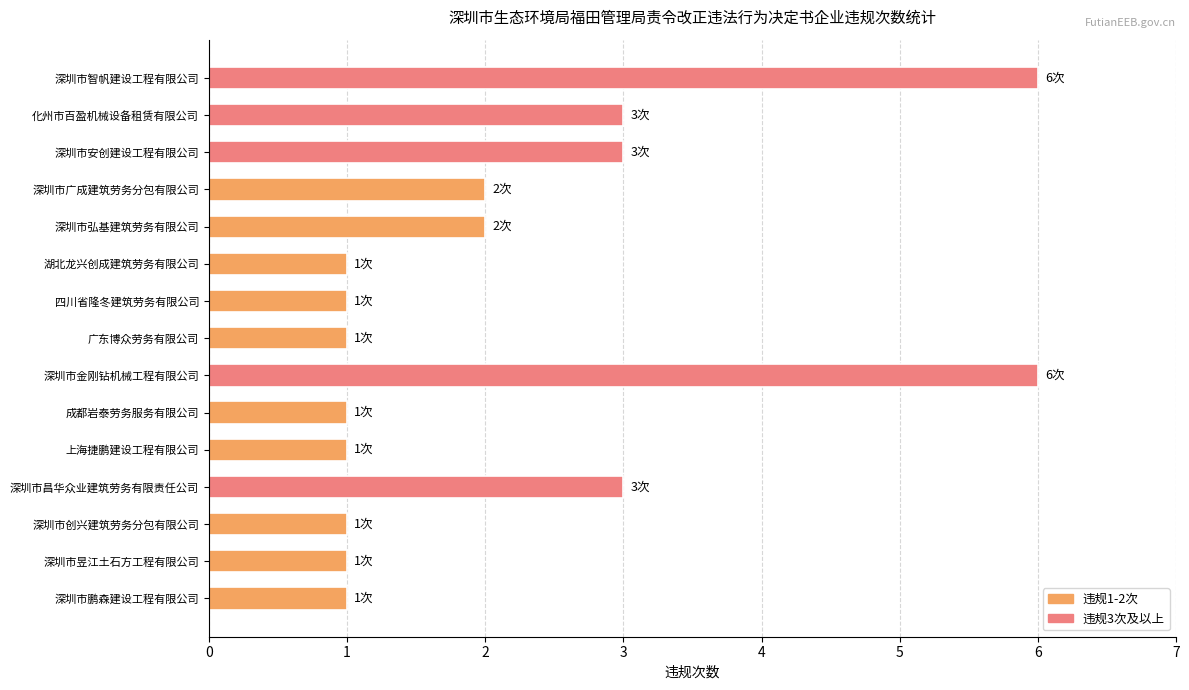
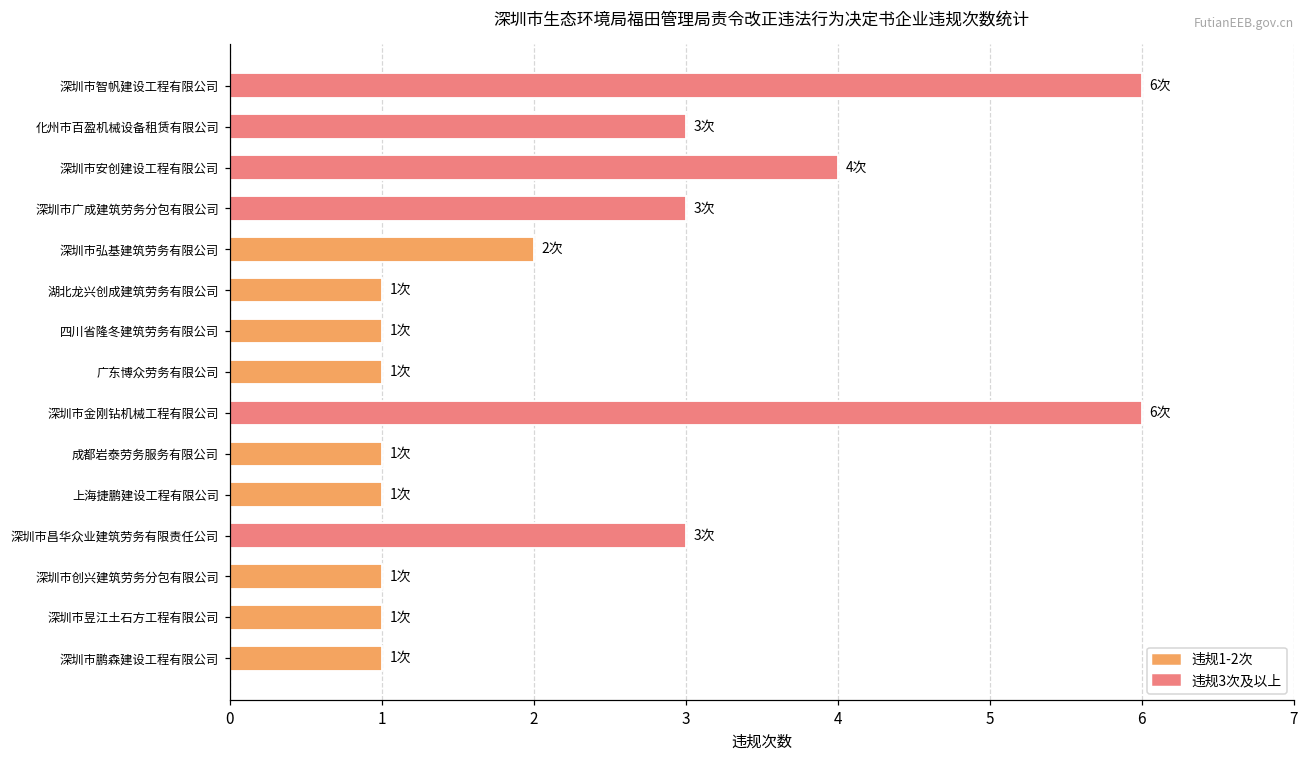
  {
    "深圳市智帆建设工程有限公司": "6次",
    "化州市百盈机械设备租赁有限公司": "3次",
-   "深圳市安创建设工程有限公司": "3次",
-   "深圳市广成建筑劳务分包有限公司": "2次",
+   "深圳市安创建设工程有限公司": "4次",
+   "深圳市广成建筑劳务分包有限公司": "3次",
    "深圳市弘基建筑劳务有限公司": "2次",
    "湖北龙兴创成建筑劳务有限公司": "1次",
    "四川省隆冬建筑劳务有限公司": "1次",
    "广东博众劳务有限公司": "1次",
    "深圳市金刚钻机械工程有限公司": "6次",
    "成都岩泰劳务服务有限公司": "1次",
    "上海捷鹏建设工程有限公司": "1次",
    "深圳市昌华众业建筑劳务有限责任公司": "3次",
    "深圳市创兴建筑劳务分包有限公司": "1次",
    "深圳市昱江土石方工程有限公司": "1次",
    "深圳市鹏森建设工程有限公司": "1次"
  }
